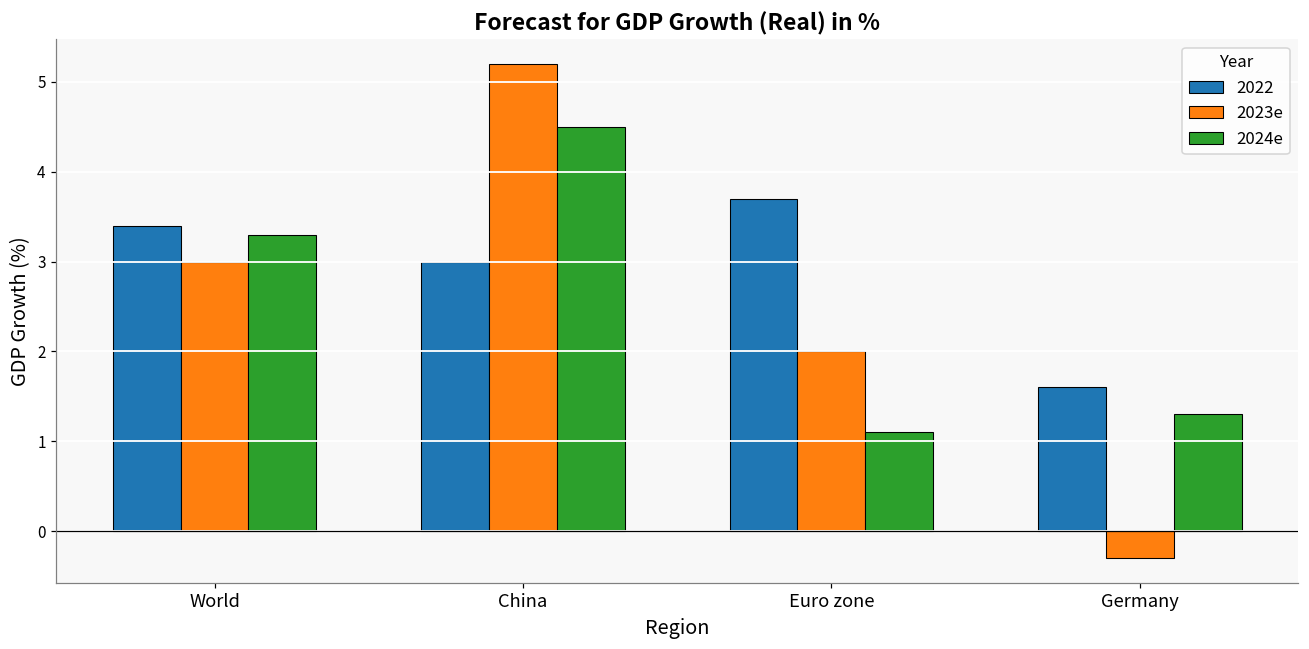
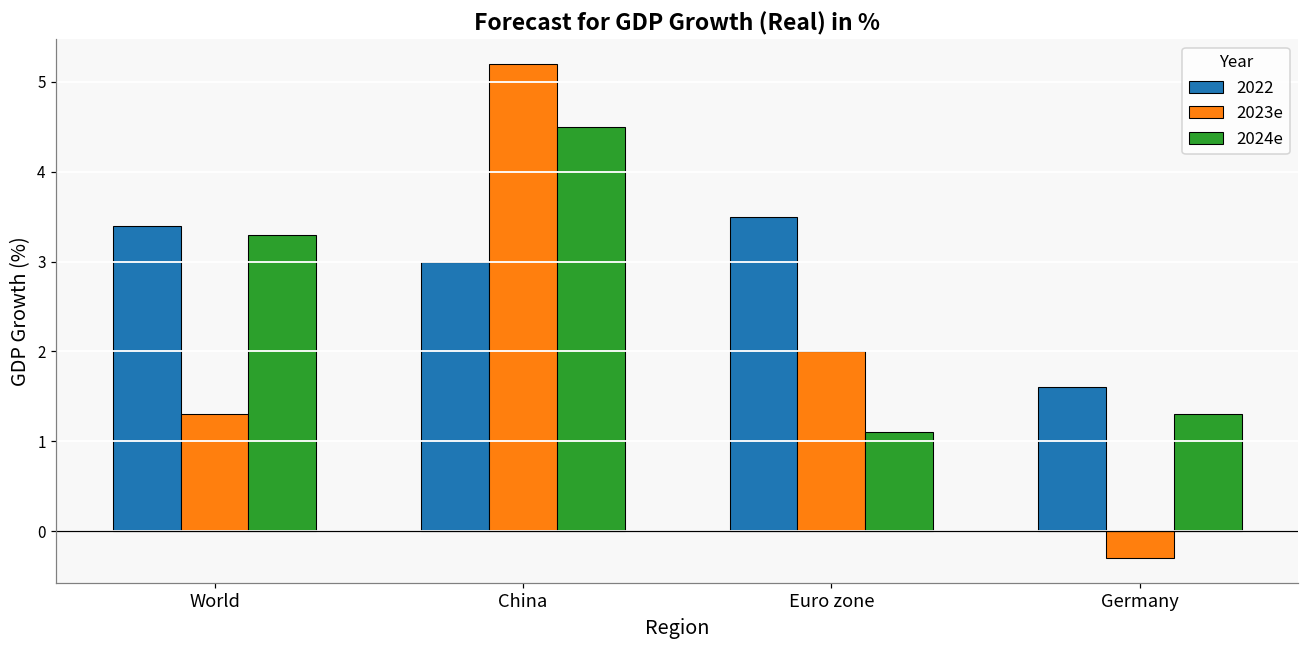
  {
    "2022": {
      "World": 3.4,
      "China": 3.0,
-     "Euro zone": 3.7,
+     "Euro zone": 3.5,
      "Germany": 1.6
    },
    "2023e": {
-     "World": 3.0,
+     "World": 1.3,
      "China": 5.2,
      "Euro zone": 2.0,
      "Germany": -0.3
    },
    "2024e": {
      "World": 3.3,
      "China": 4.5,
      "Euro zone": 1.1,
      "Germany": 1.3
    }
  }
